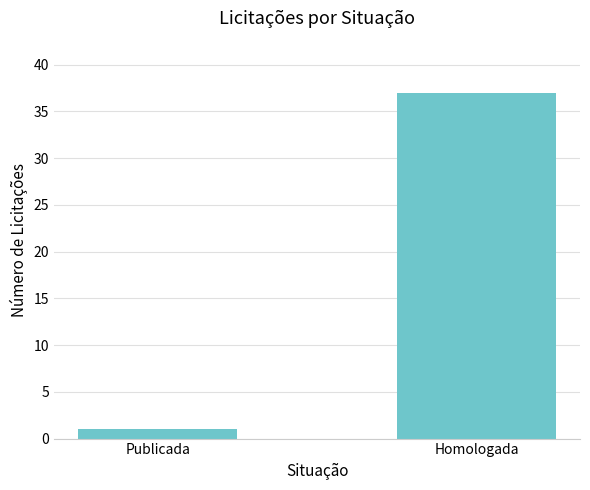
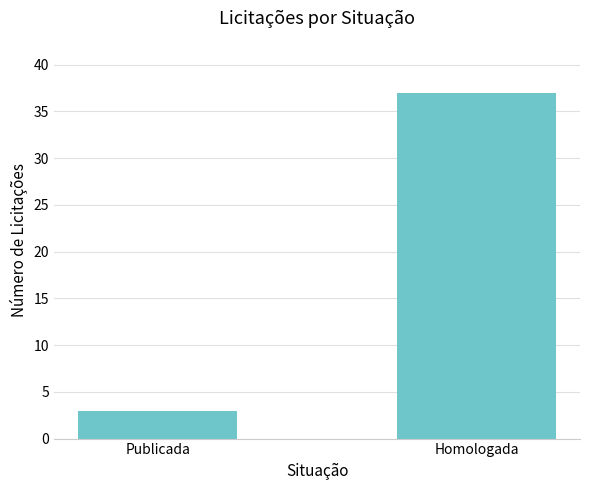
  {
-   "Publicada": 1,
+   "Publicada": 3,
    "Homologada": 37
  }
